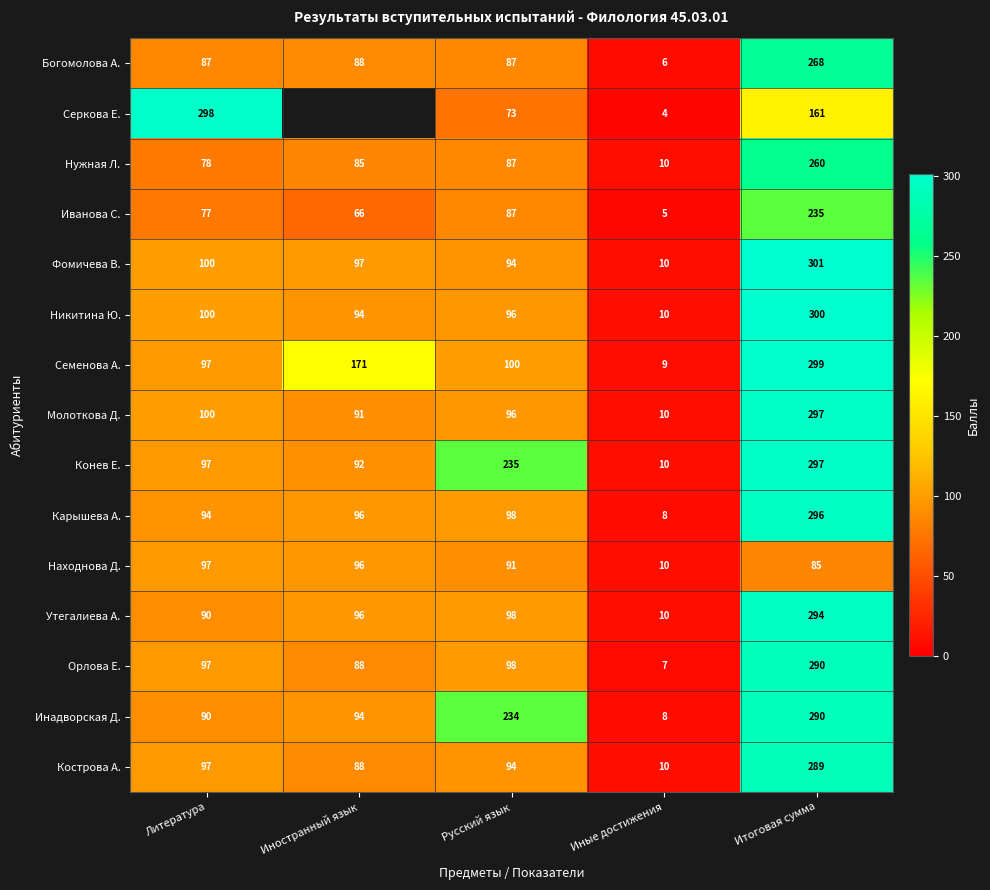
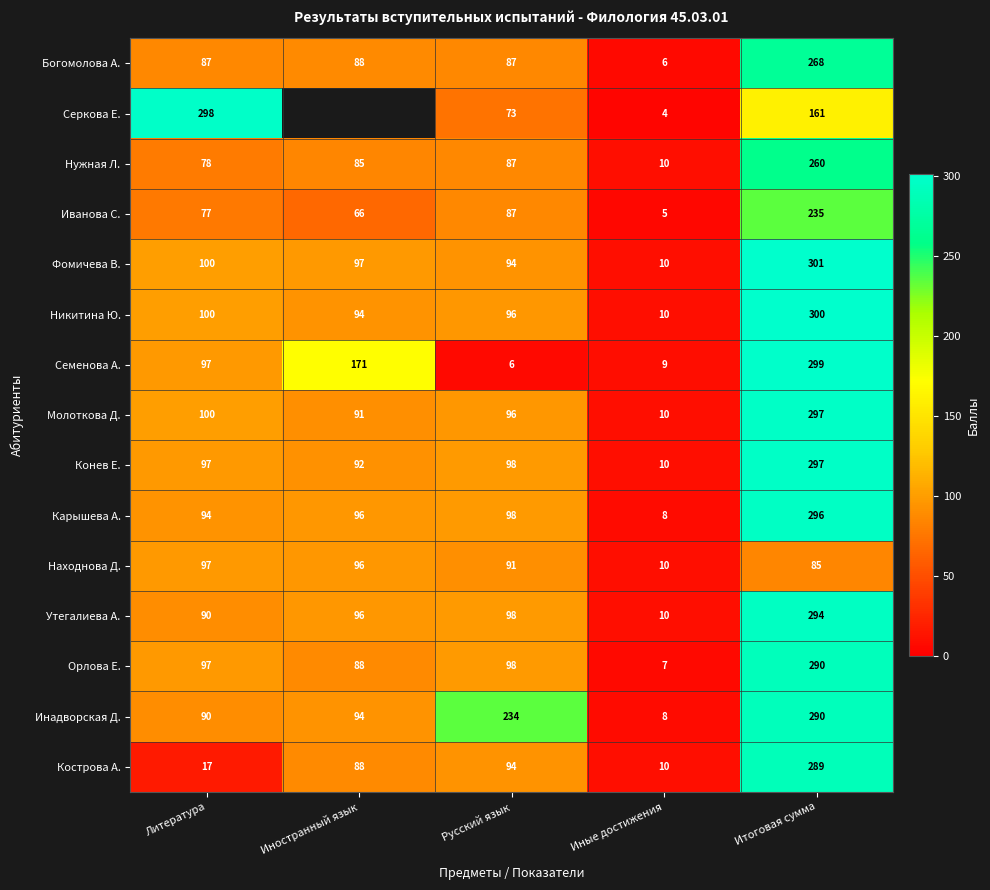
  {
    "Богомолова А.": {
      "Литература": 87,
      "Иностранный язык": 88,
      "Русский язык": 87,
      "Иные достижения": 6,
      "Итоговая сумма": 268
    },
    "Серкова Е.": {
      "Литература": 298,
      "Русский язык": 73,
      "Иные достижения": 4,
      "Итоговая сумма": 161
    },
    "Нужная Л.": {
      "Литература": 78,
      "Иностранный язык": 85,
      "Русский язык": 87,
      "Иные достижения": 10,
      "Итоговая сумма": 260
    },
    "Иванова С.": {
      "Литература": 77,
      "Иностранный язык": 66,
      "Русский язык": 87,
      "Иные достижения": 5,
      "Итоговая сумма": 235
    },
    "Фомичева В.": {
      "Литература": 100,
      "Иностранный язык": 97,
      "Русский язык": 94,
      "Иные достижения": 10,
      "Итоговая сумма": 301
    },
    "Никитина Ю.": {
      "Литература": 100,
      "Иностранный язык": 94,
      "Русский язык": 96,
      "Иные достижения": 10,
      "Итоговая сумма": 300
    },
    "Семенова А.": {
      "Литература": 97,
      "Иностранный язык": 171,
-     "Русский язык": 100,
+     "Русский язык": 6,
      "Иные достижения": 9,
      "Итоговая сумма": 299
    },
    "Молоткова Д.": {
      "Литература": 100,
      "Иностранный язык": 91,
      "Русский язык": 96,
      "Иные достижения": 10,
      "Итоговая сумма": 297
    },
    "Конев Е.": {
      "Литература": 97,
      "Иностранный язык": 92,
-     "Русский язык": 235,
+     "Русский язык": 98,
      "Иные достижения": 10,
      "Итоговая сумма": 297
    },
    "Карышева А.": {
      "Литература": 94,
      "Иностранный язык": 96,
      "Русский язык": 98,
      "Иные достижения": 8,
      "Итоговая сумма": 296
    },
    "Находнова Д.": {
      "Литература": 97,
      "Иностранный язык": 96,
      "Русский язык": 91,
      "Иные достижения": 10,
      "Итоговая сумма": 85
    },
    "Утегалиева А.": {
      "Литература": 90,
      "Иностранный язык": 96,
      "Русский язык": 98,
      "Иные достижения": 10,
      "Итоговая сумма": 294
    },
    "Орлова Е.": {
      "Литература": 97,
      "Иностранный язык": 88,
      "Русский язык": 98,
      "Иные достижения": 7,
      "Итоговая сумма": 290
    },
    "Инадворская Д.": {
      "Литература": 90,
      "Иностранный язык": 94,
      "Русский язык": 234,
      "Иные достижения": 8,
      "Итоговая сумма": 290
    },
    "Кострова А.": {
-     "Литература": 97,
+     "Литература": 17,
      "Иностранный язык": 88,
      "Русский язык": 94,
      "Иные достижения": 10,
      "Итоговая сумма": 289
    }
  }
